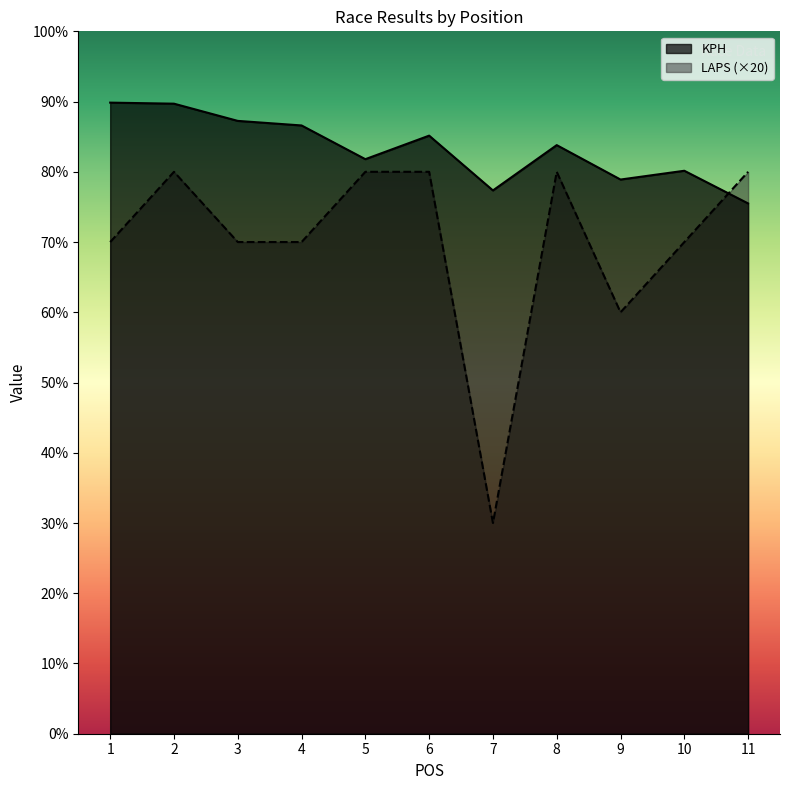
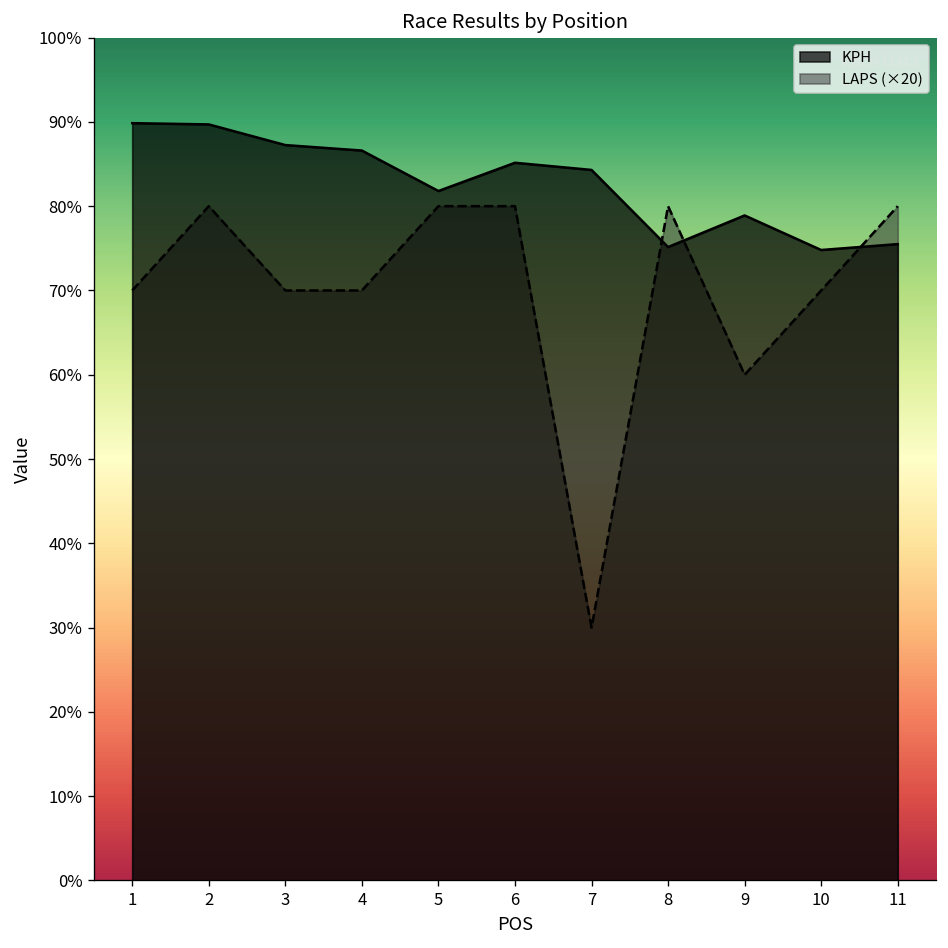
  {
    "KPH": {
      "1": "90%",
      "2": "90%",
      "3": "87%",
      "4": "87%",
      "5": "82%",
      "6": "85%",
-     "7": "77%",
-     "8": "84%",
+     "7": "84%",
+     "8": "75%",
      "9": "79%",
-     "10": "80%",
+     "10": "75%",
      "11": "76%"
    },
    "LAPS (×20)": {
      "1": "70%",
      "2": "80%",
      "3": "70%",
      "4": "70%",
      "5": "80%",
      "6": "80%",
      "7": "30%",
      "8": "80%",
      "9": "60%",
      "10": "70%",
      "11": "80%"
    }
  }
